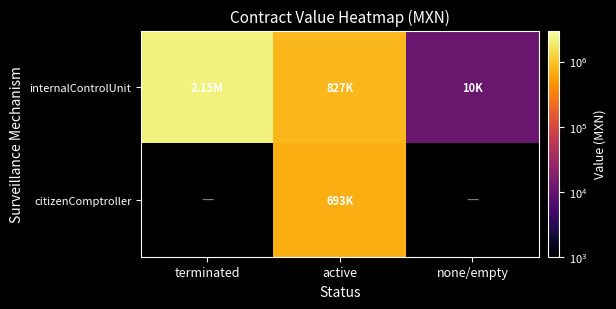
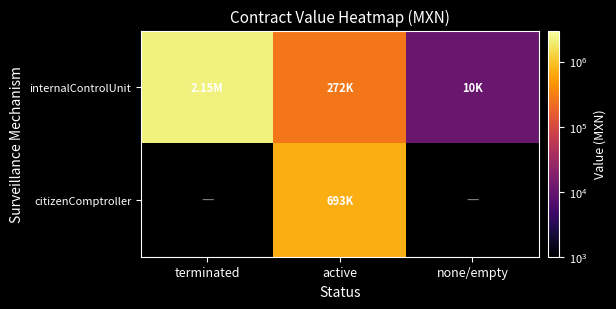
  {
    "internalControlUnit": {
      "terminated": "2.15M",
-     "active": "827K",
+     "active": "272K",
      "none/empty": "10K"
    },
    "citizenComptroller": {
      "active": "693K"
    }
  }
